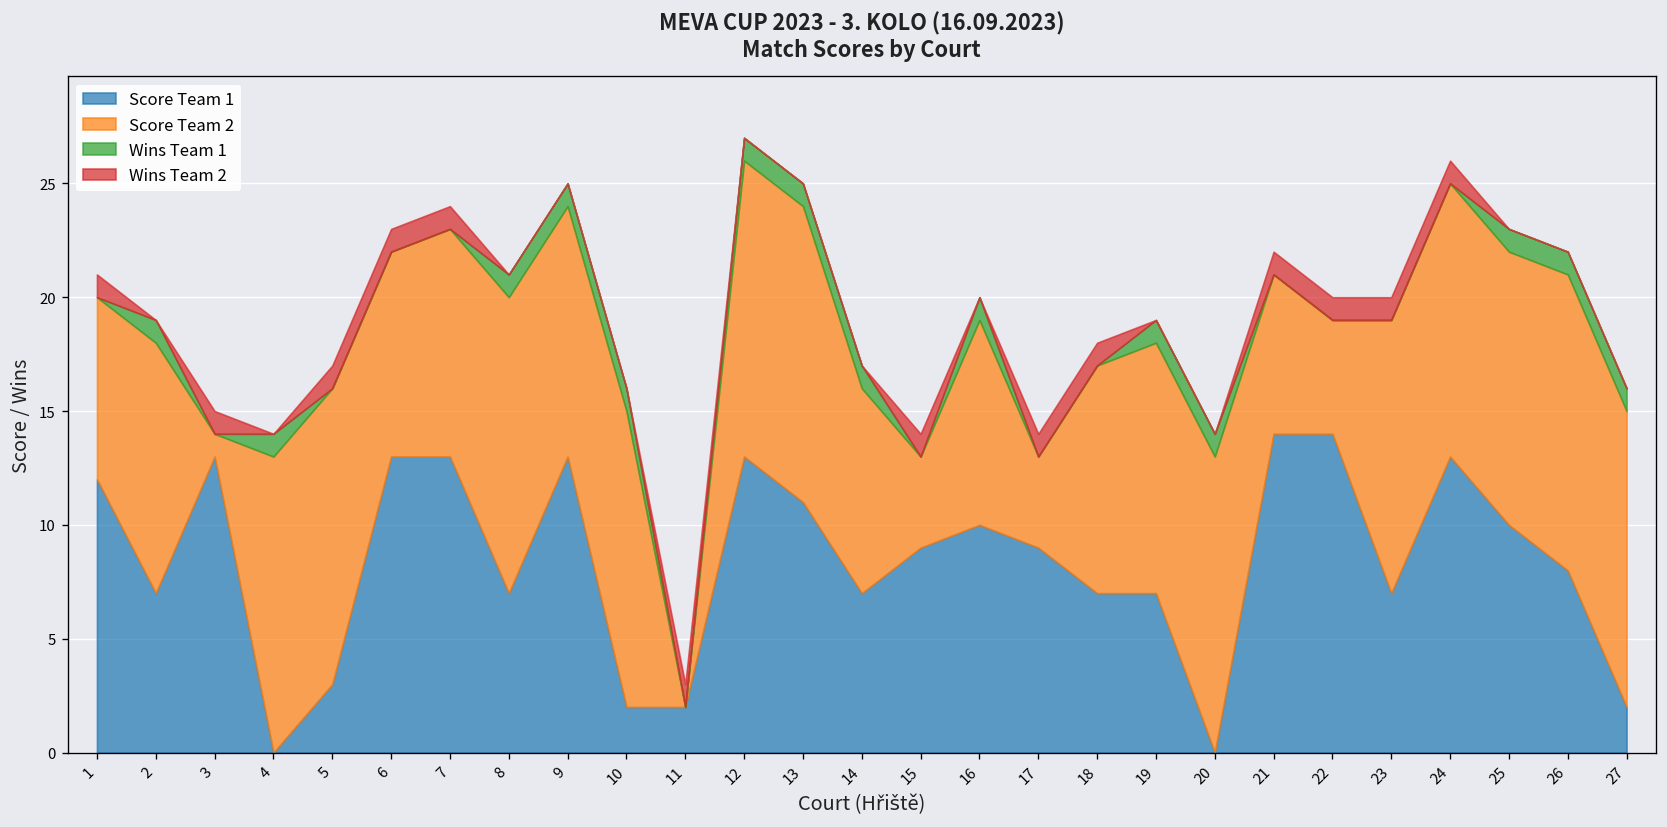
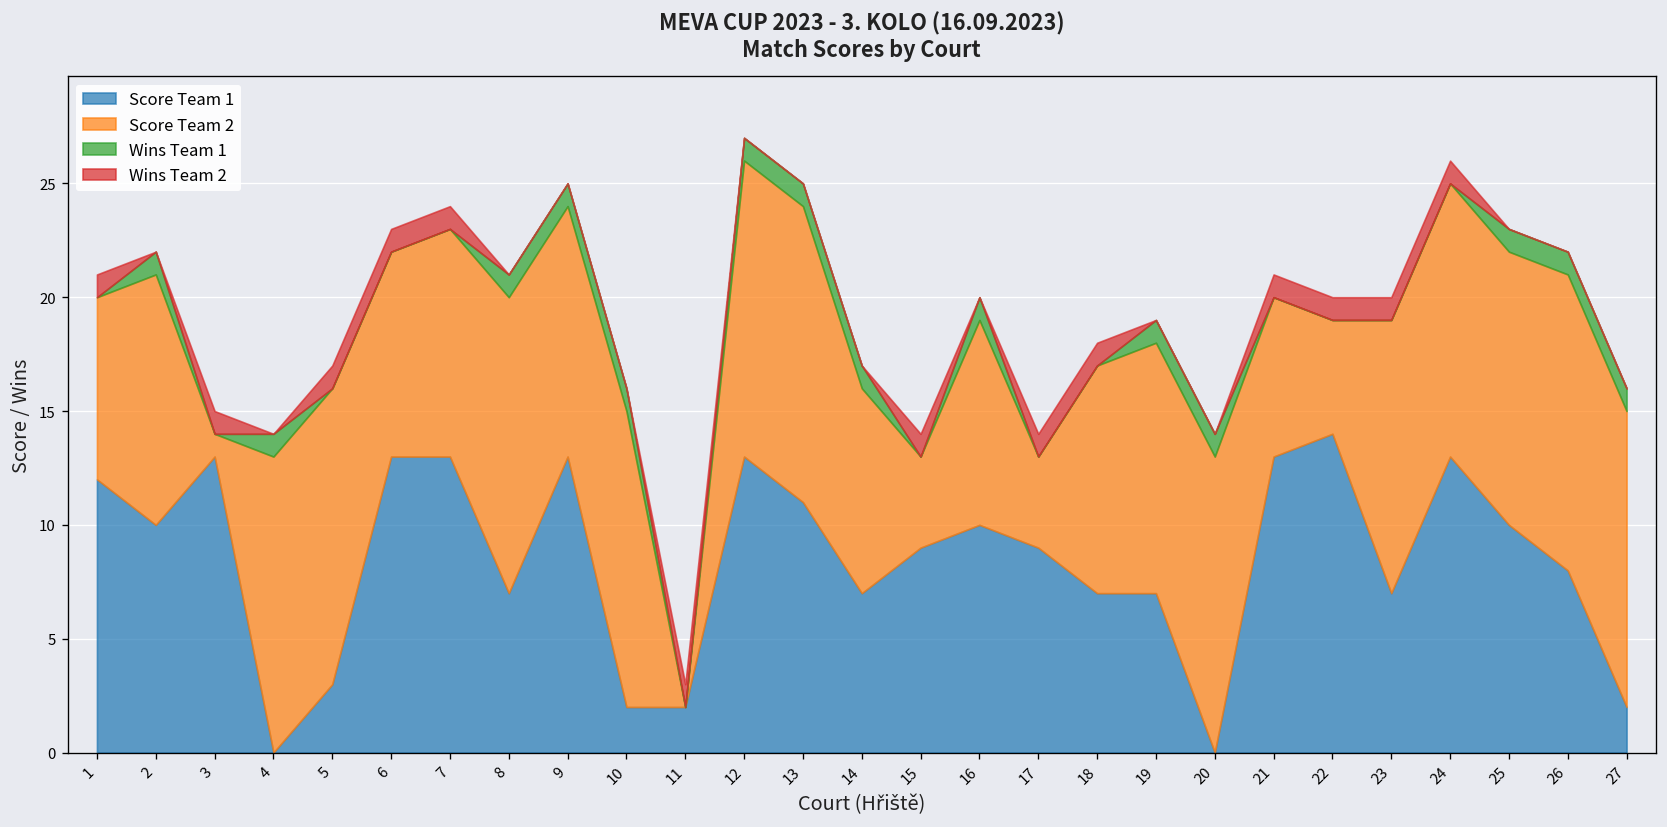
  {
    "Score Team 1": {
      "1": 12,
-     "2": 7,
+     "2": 10,
      "3": 13,
      "4": 0,
      "5": 3,
      "6": 13,
      "7": 13,
      "8": 7,
      "9": 13,
      "10": 2,
      "12": 13,
      "13": 11,
      "14": 7,
      "15": 9,
      "16": 10,
      "17": 9,
      "18": 7,
      "19": 7,
      "20": 0,
-     "21": 14,
+     "21": 13,
      "22": 14,
      "23": 7,
      "24": 13,
      "25": 10,
      "26": 8,
      "27": 2
    },
    "Score Team 2": {
      "2": 11,
      "4": 13,
      "8": 13,
      "9": 11,
      "10": 13,
      "12": 13,
      "13": 13,
      "14": 9,
      "16": 9,
      "19": 11,
      "20": 13,
      "25": 12,
      "26": 13,
      "27": 13
    },
    "Wins Team 2": {
      "1": 1,
      "3": 1,
      "5": 1,
      "6": 1,
      "7": 1,
      "11": 1,
      "15": 1,
      "17": 1,
      "18": 1,
      "21": 1,
      "22": 1,
      "23": 1,
      "24": 1
    }
  }
